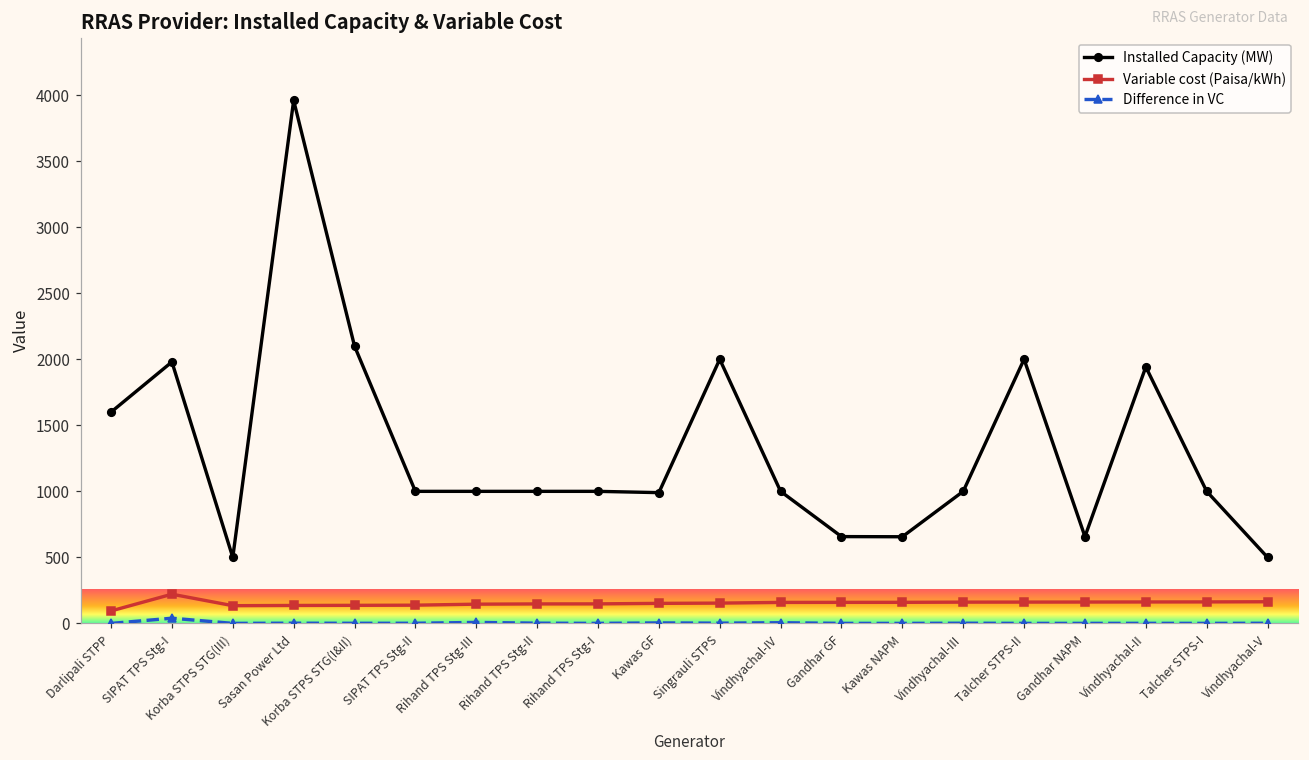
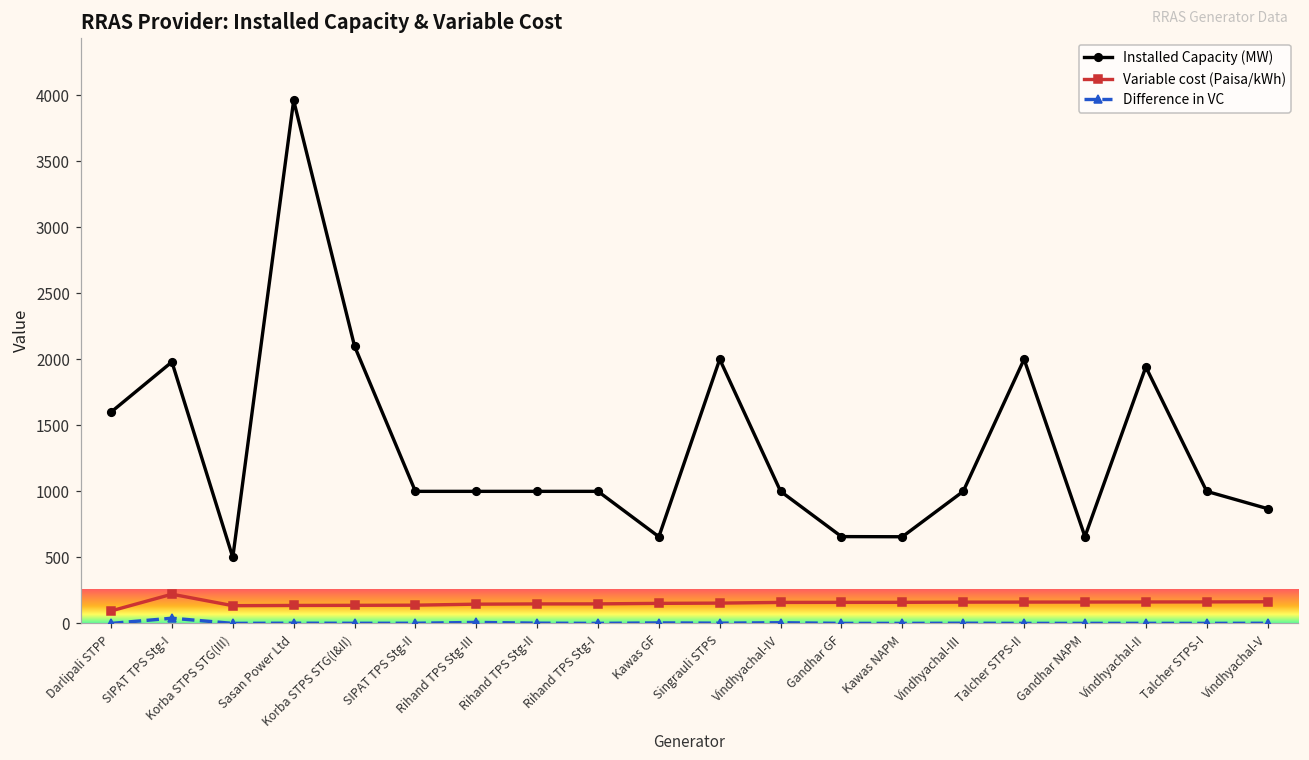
  {
    "Installed Capacity (MW)": {
      "Darlipali STPP": 1600,
      "SIPAT TPS Stg-I": 1980,
      "Korba STPS STG(III)": 500,
      "Sasan Power Ltd": 3960,
      "Korba STPS STG(I&II)": 2100,
      "SIPAT TPS Stg-II": 1000,
      "Rihand TPS Stg-III": 1000,
      "Rihand TPS Stg-II": 1000,
      "Rihand TPS Stg-I": 1000,
-     "Kawas GF": 990,
+     "Kawas GF": 660,
      "Singrauli STPS": 2000,
      "Vindhyachal-IV": 1000,
      "Gandhar GF": 660,
      "Kawas NAPM": 660,
      "Vindhyachal-III": 1000,
      "Talcher STPS-II": 2000,
      "Gandhar NAPM": 660,
      "Vindhyachal-II": 1940,
      "Talcher STPS-I": 1000,
-     "Vindhyachal-V": 500
+     "Vindhyachal-V": 870
    },
    "Variable cost (Paisa/kWh)": {
      "Darlipali STPP": 90,
      "SIPAT TPS Stg-I": 220,
      "Korba STPS STG(III)": 130,
      "Sasan Power Ltd": 140,
      "Korba STPS STG(I&II)": 140,
      "SIPAT TPS Stg-II": 140,
      "Rihand TPS Stg-III": 150,
      "Rihand TPS Stg-II": 150,
      "Rihand TPS Stg-I": 150,
      "Kawas GF": 150,
      "Singrauli STPS": 150,
      "Vindhyachal-IV": 160,
      "Gandhar GF": 160,
      "Kawas NAPM": 160,
      "Vindhyachal-III": 160,
      "Talcher STPS-II": 160,
      "Gandhar NAPM": 160,
      "Vindhyachal-II": 160,
      "Talcher STPS-I": 160,
      "Vindhyachal-V": 160
    },
    "Difference in VC": {
      "Darlipali STPP": 0,
      "SIPAT TPS Stg-I": 40,
      "Korba STPS STG(III)": 0,
      "Sasan Power Ltd": 0,
      "Korba STPS STG(I&II)": 0,
      "SIPAT TPS Stg-II": 0,
      "Rihand TPS Stg-III": 10,
      "Rihand TPS Stg-II": 0,
      "Rihand TPS Stg-I": 0,
      "Kawas GF": 0,
      "Singrauli STPS": 0,
      "Vindhyachal-IV": 10,
      "Gandhar GF": 0,
      "Kawas NAPM": 0,
      "Vindhyachal-III": 0,
      "Talcher STPS-II": 0,
      "Gandhar NAPM": 0,
      "Vindhyachal-II": 0,
      "Talcher STPS-I": 0,
      "Vindhyachal-V": 0
    }
  }
